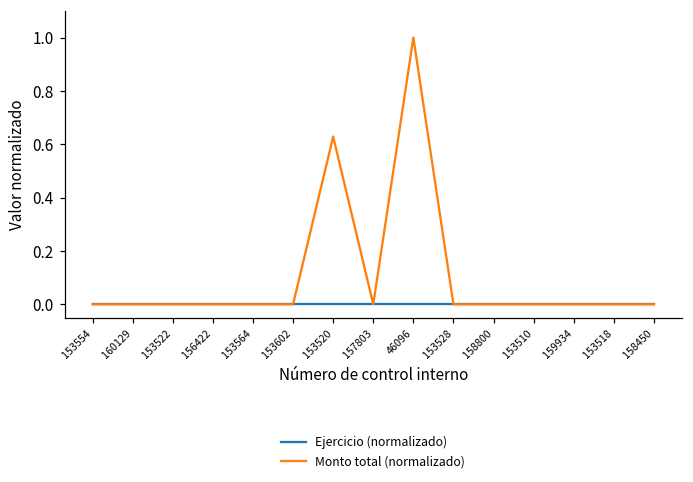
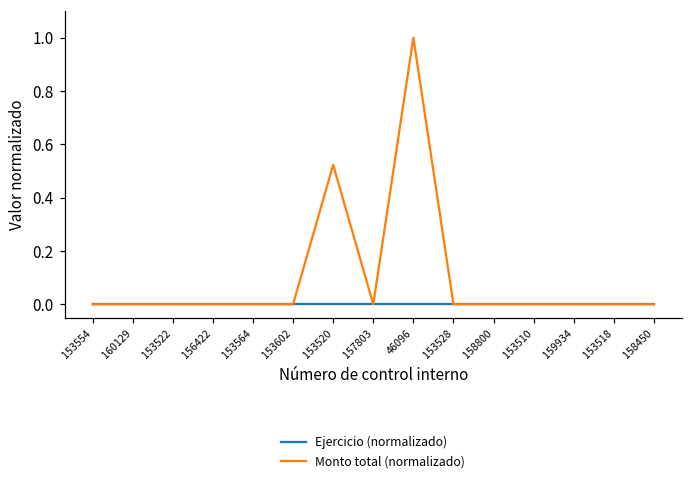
  {
    "Ejercicio (normalizado)": {
      "153520": 0.00,
      "46096": 0.00
    },
    "Monto total (normalizado)": {
-     "153520": 0.63,
+     "153520": 0.52,
      "46096": 1.00
    }
  }
